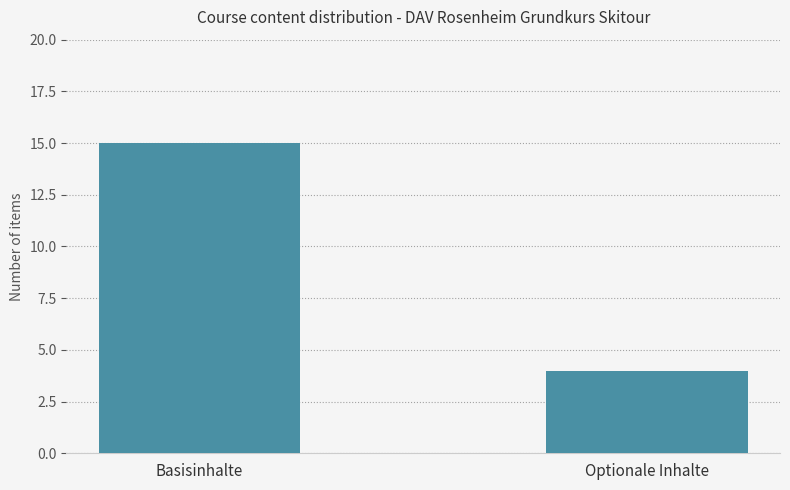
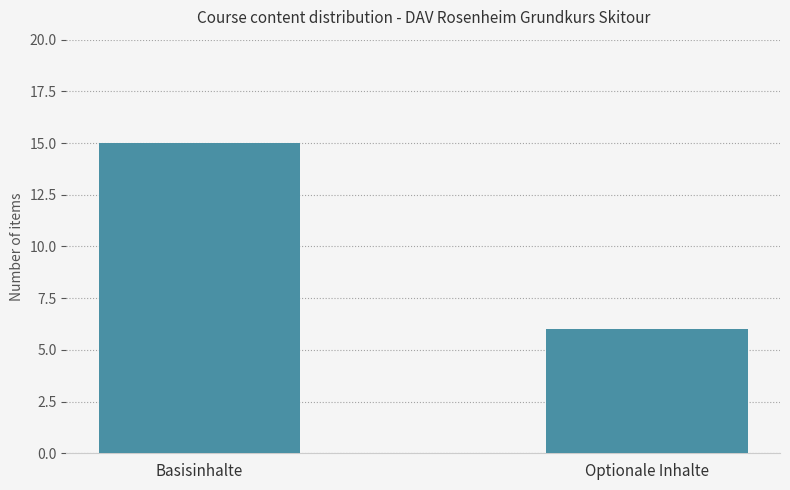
  {
    "Basisinhalte": 15,
-   "Optionale Inhalte": 4
+   "Optionale Inhalte": 6
  }
